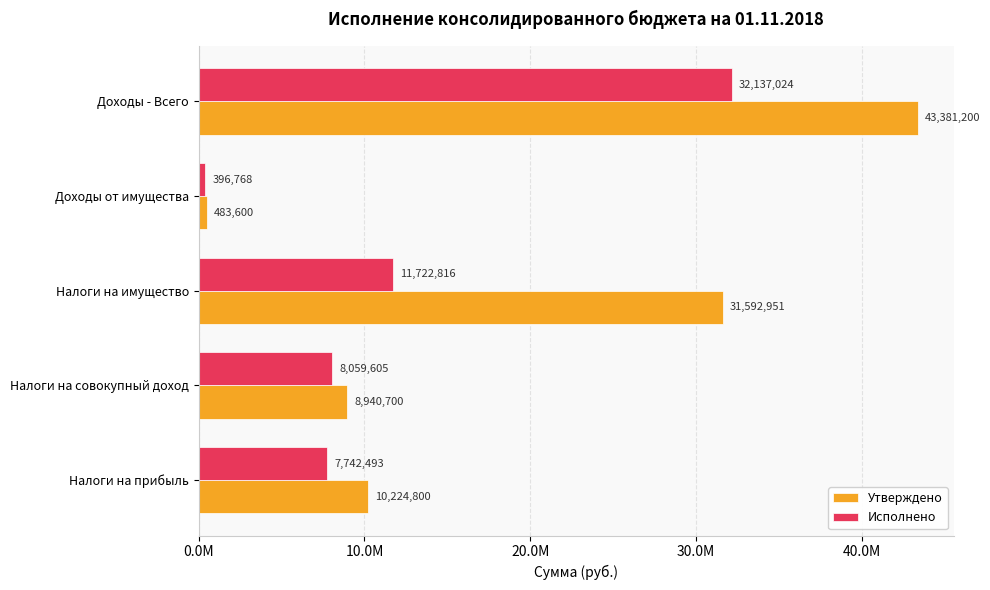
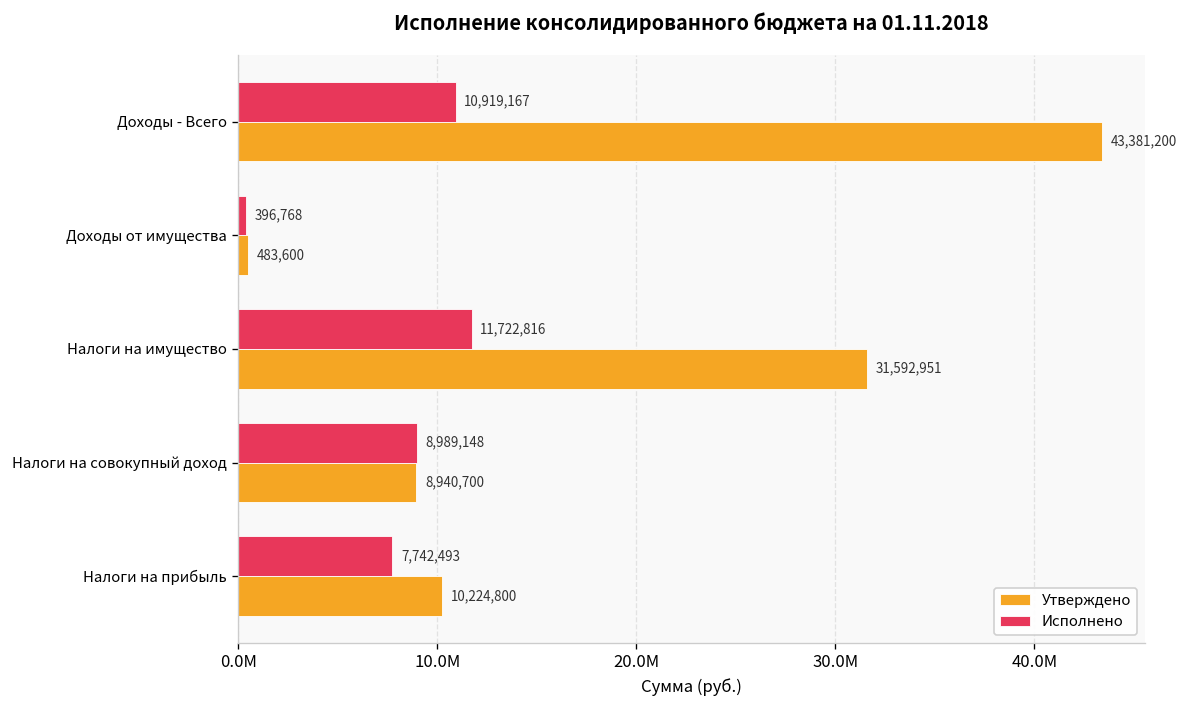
  {
    "Утверждено": {
      "Доходы - Всего": "43,381,200",
      "Доходы от имущества": "483,600",
      "Налоги на имущество": "31,592,951",
      "Налоги на совокупный доход": "8,940,700",
      "Налоги на прибыль": "10,224,800"
    },
    "Исполнено": {
-     "Доходы - Всего": "32,137,024",
+     "Доходы - Всего": "10,919,167",
      "Доходы от имущества": "396,768",
      "Налоги на имущество": "11,722,816",
-     "Налоги на совокупный доход": "8,059,605",
+     "Налоги на совокупный доход": "8,989,148",
      "Налоги на прибыль": "7,742,493"
    }
  }
